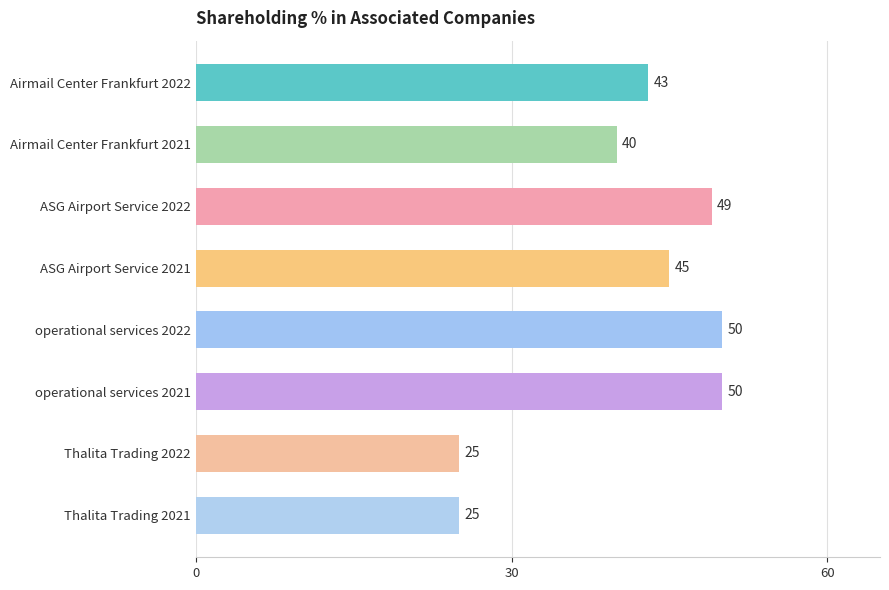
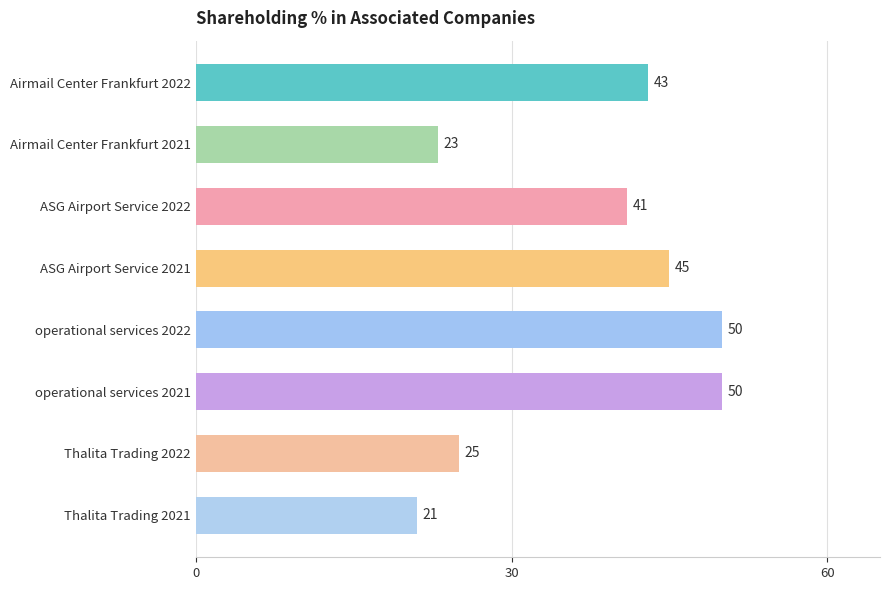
  {
    "Airmail Center Frankfurt 2022": 43,
-   "Airmail Center Frankfurt 2021": 40,
-   "ASG Airport Service 2022": 49,
+   "Airmail Center Frankfurt 2021": 23,
+   "ASG Airport Service 2022": 41,
    "ASG Airport Service 2021": 45,
    "operational services 2022": 50,
    "operational services 2021": 50,
    "Thalita Trading 2022": 25,
-   "Thalita Trading 2021": 25
+   "Thalita Trading 2021": 21
  }
